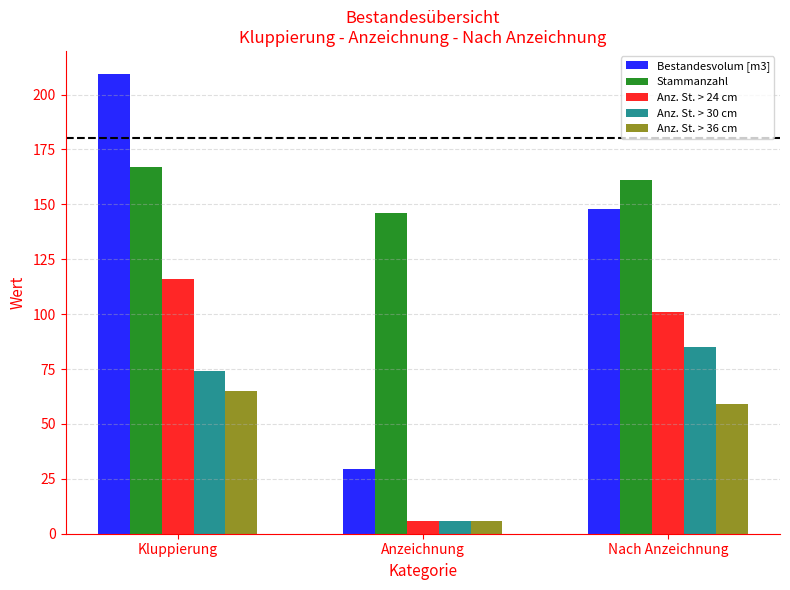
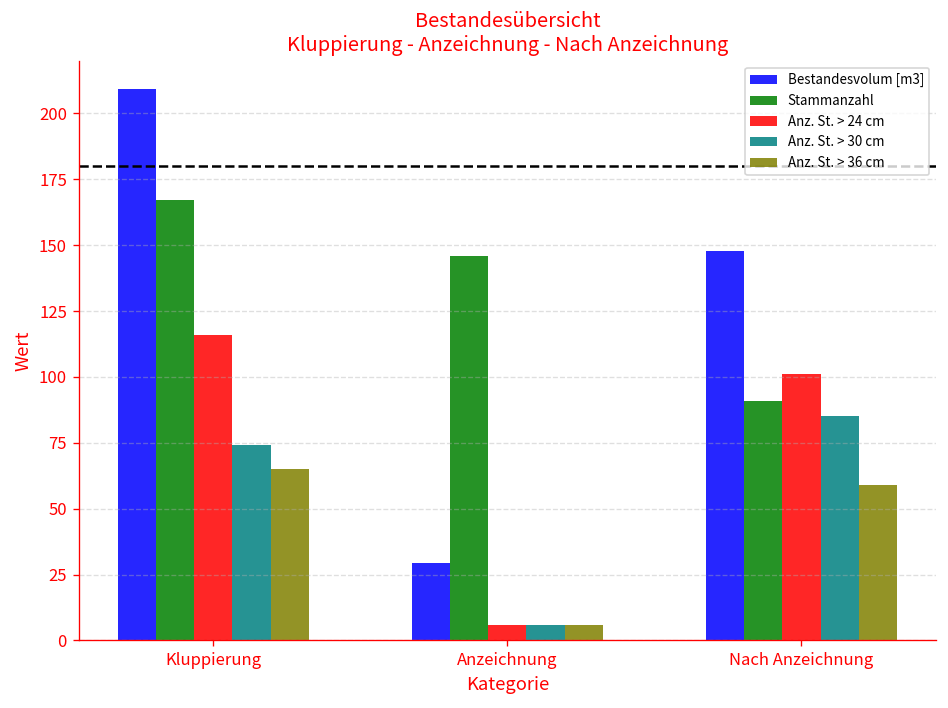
  {
    "Bestandesvolum [m3]": {
      "Kluppierung": 209,
      "Anzeichnung": 29,
      "Nach Anzeichnung": 148
    },
    "Stammanzahl": {
      "Kluppierung": 167,
      "Anzeichnung": 146,
-     "Nach Anzeichnung": 161
+     "Nach Anzeichnung": 91
    },
    "Anz. St. > 24 cm": {
      "Kluppierung": 116,
      "Anzeichnung": 6,
      "Nach Anzeichnung": 101
    },
    "Anz. St. > 30 cm": {
      "Kluppierung": 74,
      "Anzeichnung": 6,
      "Nach Anzeichnung": 85
    },
    "Anz. St. > 36 cm": {
      "Kluppierung": 65,
      "Anzeichnung": 6,
      "Nach Anzeichnung": 59
    }
  }
